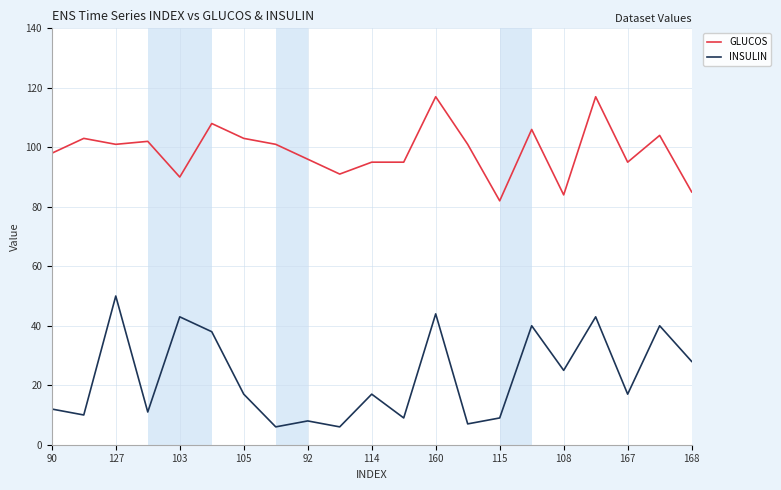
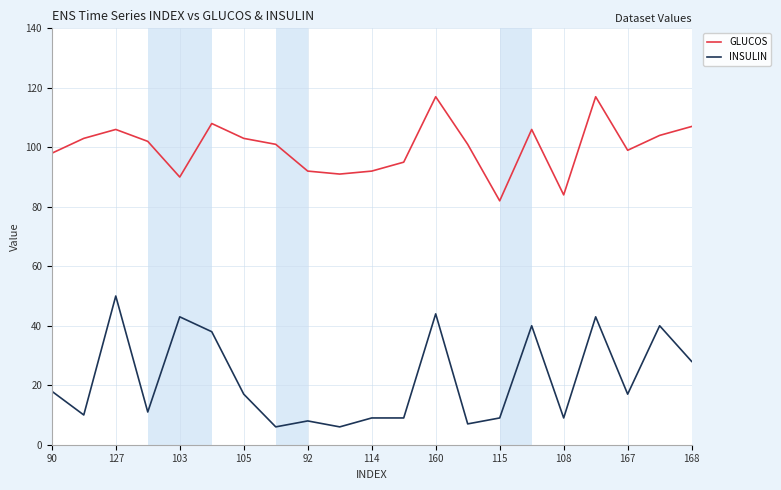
  {
    "GLUCOS": {
      "90": 98,
-     "127": 101,
+     "127": 106,
      "103": 90,
      "105": 103,
-     "92": 96,
-     "114": 95,
+     "92": 92,
+     "114": 92,
      "160": 117,
      "115": 82,
      "108": 84,
-     "167": 95,
-     "168": 85
+     "167": 99,
+     "168": 107
    },
    "INSULIN": {
-     "90": 12,
+     "90": 18,
      "127": 50,
      "103": 43,
      "105": 17,
      "92": 8,
-     "114": 17,
+     "114": 9,
      "160": 44,
      "115": 9,
-     "108": 25,
+     "108": 9,
      "167": 17,
      "168": 28
    }
  }
